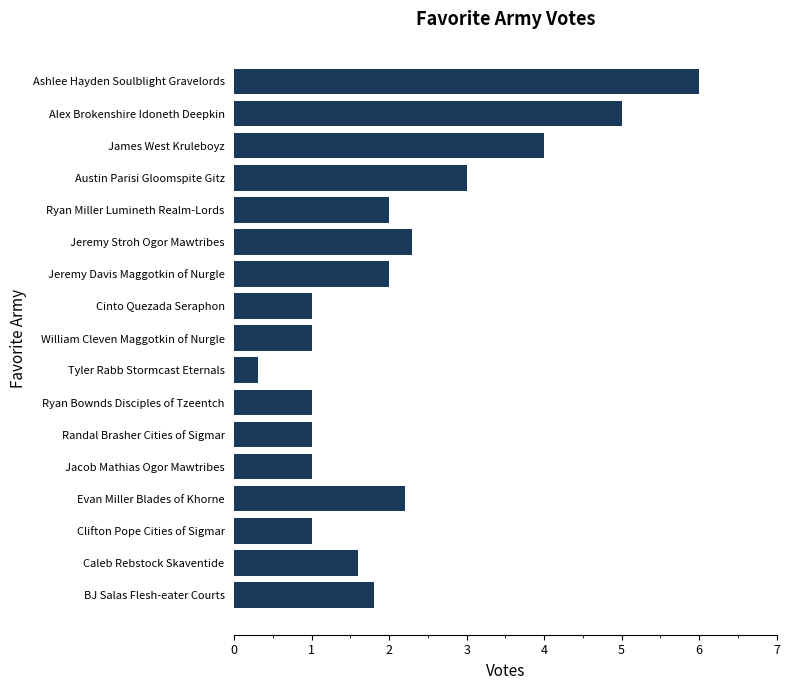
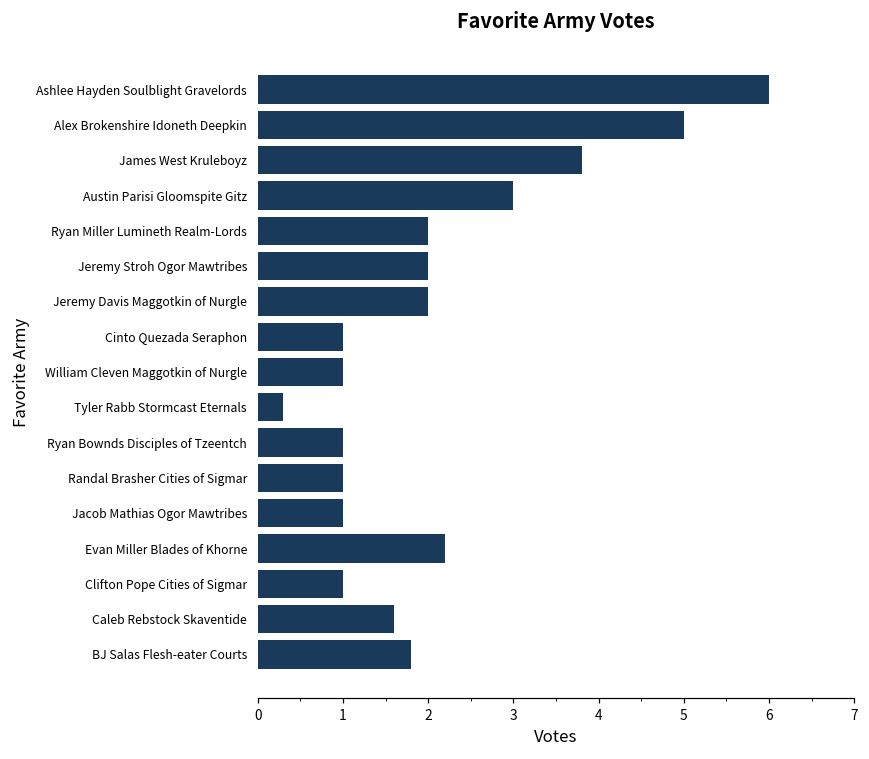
  {
    "Ashlee Hayden Soulblight Gravelords": 6.0,
    "Alex Brokenshire Idoneth Deepkin": 5.0,
-   "James West Kruleboyz": 4.0,
+   "James West Kruleboyz": 3.8,
    "Austin Parisi Gloomspite Gitz": 3.0,
    "Ryan Miller Lumineth Realm-Lords": 2.0,
-   "Jeremy Stroh Ogor Mawtribes": 2.3,
+   "Jeremy Stroh Ogor Mawtribes": 2.0,
    "Jeremy Davis Maggotkin of Nurgle": 2.0,
    "Cinto Quezada Seraphon": 1.0,
    "William Cleven Maggotkin of Nurgle": 1.0,
    "Tyler Rabb Stormcast Eternals": 0.3,
    "Ryan Bownds Disciples of Tzeentch": 1.0,
    "Randal Brasher Cities of Sigmar": 1.0,
    "Jacob Mathias Ogor Mawtribes": 1.0,
    "Evan Miller Blades of Khorne": 2.2,
    "Clifton Pope Cities of Sigmar": 1.0,
    "Caleb Rebstock Skaventide": 1.6,
    "BJ Salas Flesh-eater Courts": 1.8
  }
